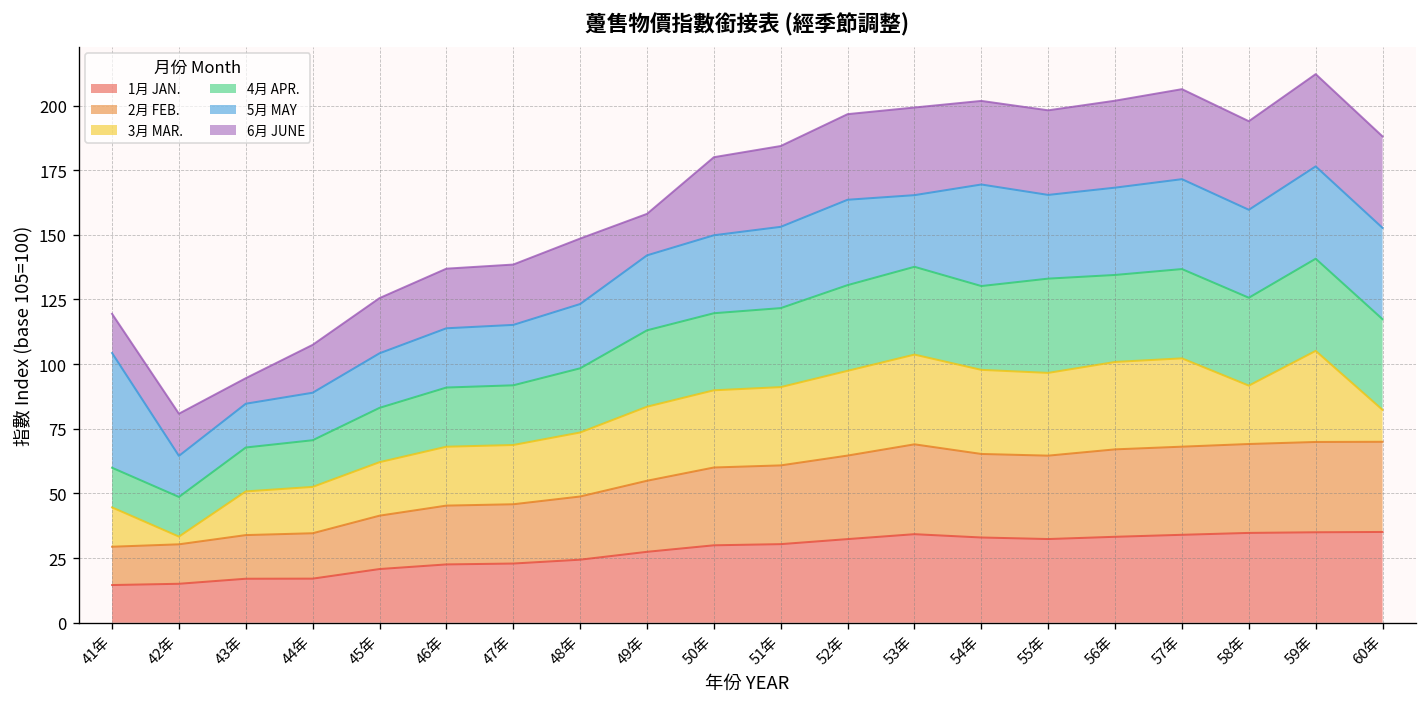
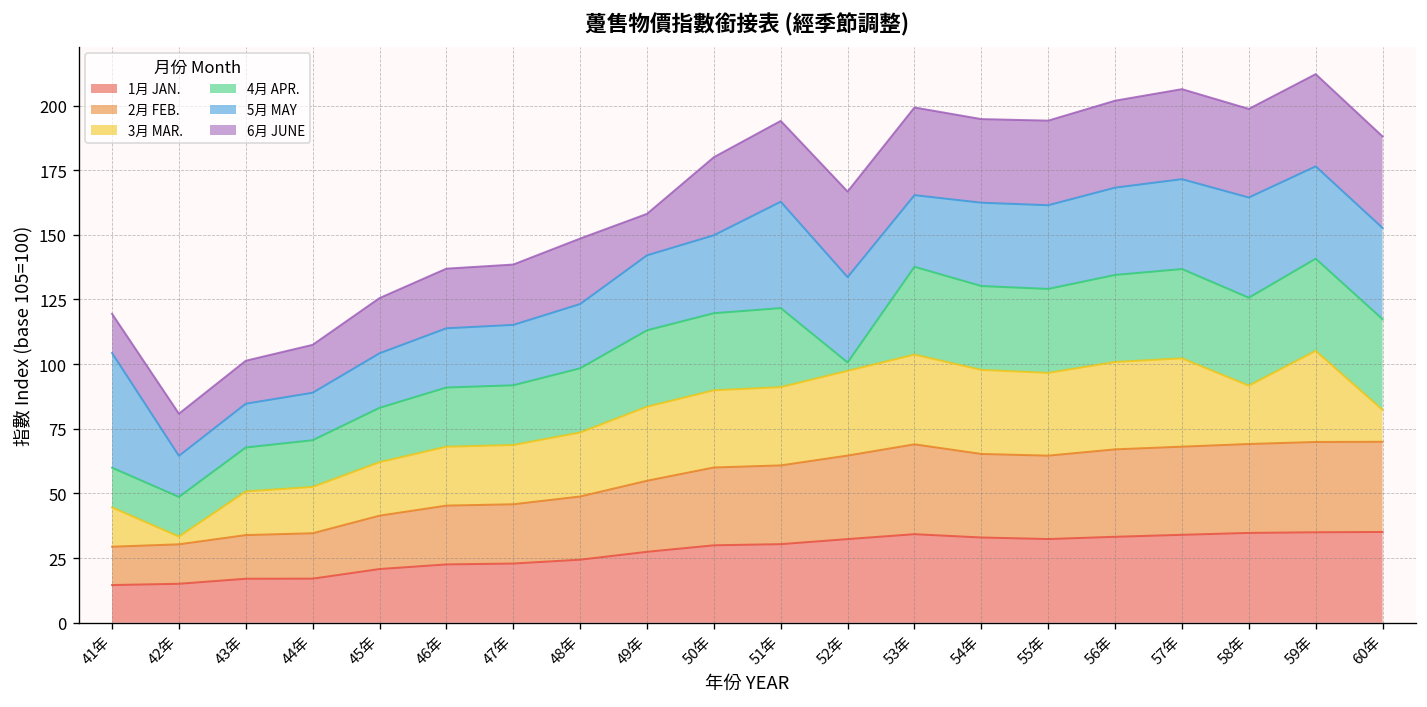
  {
    "3月 MAR.": {
      "41年": 15,
      "42年": 3,
      "43年": 17,
      "44年": 18,
      "45年": 21,
      "46年": 23,
      "47年": 23,
      "48年": 25,
      "49年": 29,
      "50年": 30,
      "51年": 30,
      "52年": 33,
      "53年": 35,
      "54年": 33,
      "55年": 32,
      "56年": 34,
      "57年": 34,
      "58年": 23,
      "59年": 35,
      "60年": 12
    },
    "4月 APR.": {
      "41年": 15,
      "42年": 15,
      "43年": 17,
      "44年": 18,
      "45年": 21,
      "46年": 23,
      "47年": 23,
      "48年": 25,
      "49年": 30,
      "50年": 30,
      "51年": 31,
-     "52年": 33,
+     "52年": 3,
      "53年": 34,
      "54年": 32,
-     "55年": 36,
+     "55年": 32,
      "56年": 34,
      "57年": 35,
      "58年": 34,
      "59年": 36,
      "60年": 35
    },
    "5月 MAY": {
      "41年": 44,
      "42年": 16,
      "43年": 17,
      "44年": 18,
      "45年": 21,
      "46年": 23,
      "47年": 23,
      "48年": 25,
      "49年": 29,
      "50年": 30,
-     "51年": 31,
+     "51年": 41,
      "52年": 33,
      "53年": 28,
-     "54年": 39,
+     "54年": 32,
      "55年": 32,
      "56年": 34,
      "57年": 35,
-     "58年": 34,
+     "58年": 39,
      "59年": 36,
      "60年": 35
    },
    "6月 JUNE": {
      "41年": 15,
      "42年": 16,
-     "43年": 10,
+     "43年": 17,
      "44年": 19,
      "45年": 21,
      "46年": 23,
      "47年": 23,
      "48年": 25,
      "49年": 16,
      "50年": 30,
      "51年": 31,
      "52年": 33,
      "53年": 34,
      "54年": 32,
      "55年": 33,
      "56年": 34,
      "57年": 35,
      "58年": 34,
      "59年": 36,
      "60年": 35
    }
  }
